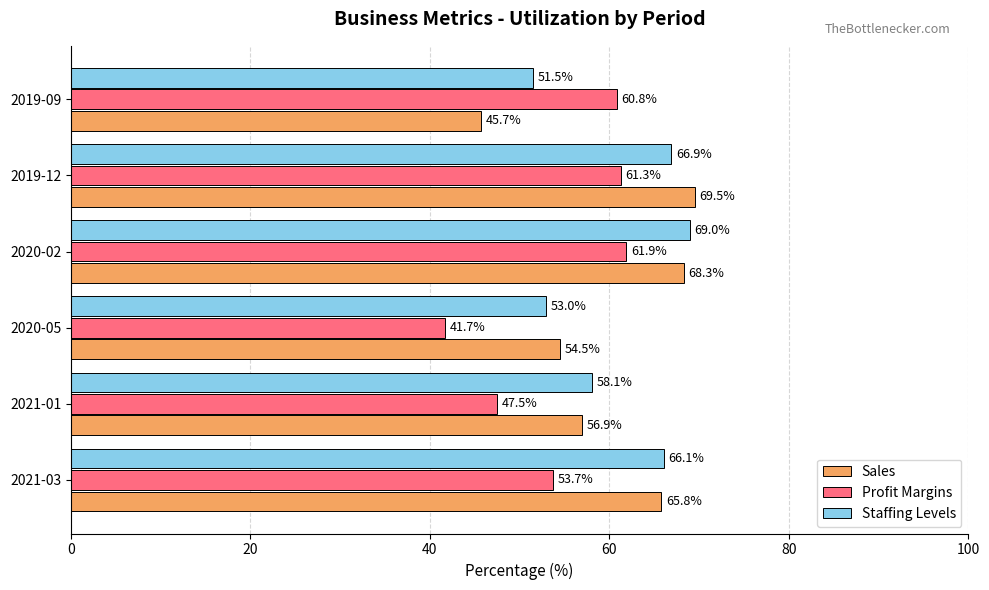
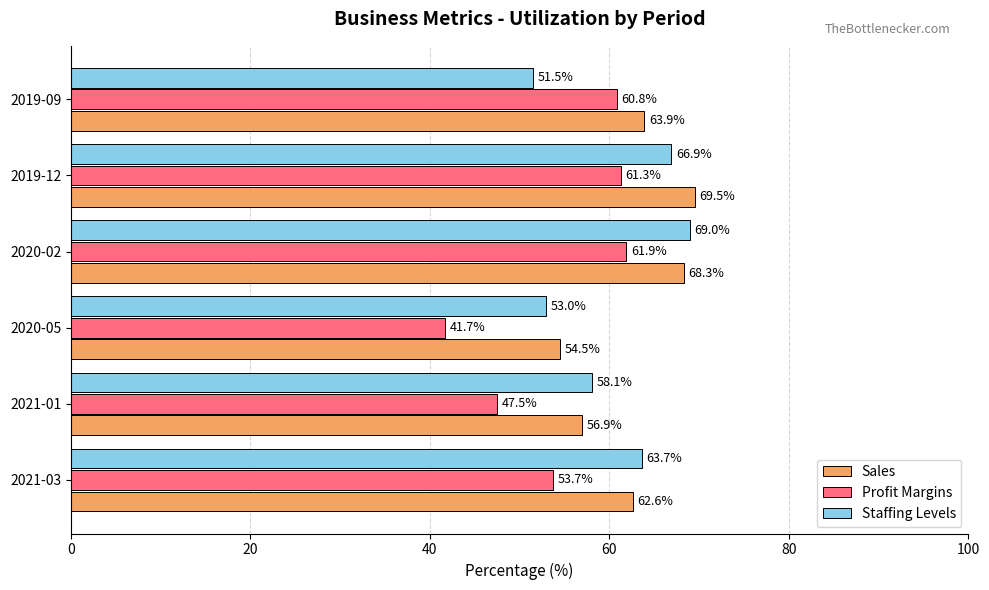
  {
    "Sales": {
-     "2019-09": "45.7%",
+     "2019-09": "63.9%",
      "2019-12": "69.5%",
      "2020-02": "68.3%",
      "2020-05": "54.5%",
      "2021-01": "56.9%",
-     "2021-03": "65.8%"
+     "2021-03": "62.6%"
    },
    "Profit Margins": {
      "2019-09": "60.8%",
      "2019-12": "61.3%",
      "2020-02": "61.9%",
      "2020-05": "41.7%",
      "2021-01": "47.5%",
      "2021-03": "53.7%"
    },
    "Staffing Levels": {
      "2019-09": "51.5%",
      "2019-12": "66.9%",
      "2020-02": "69.0%",
      "2020-05": "53.0%",
      "2021-01": "58.1%",
-     "2021-03": "66.1%"
+     "2021-03": "63.7%"
    }
  }
